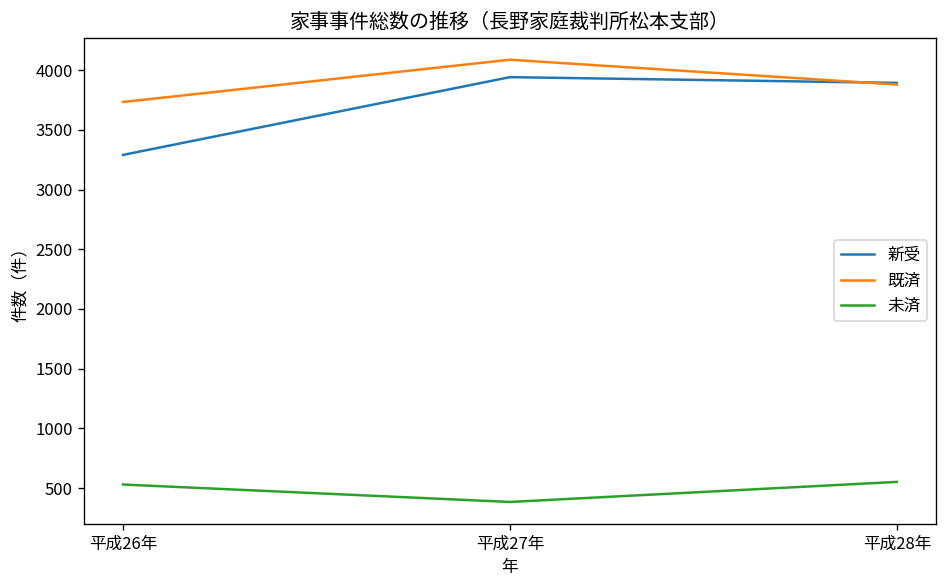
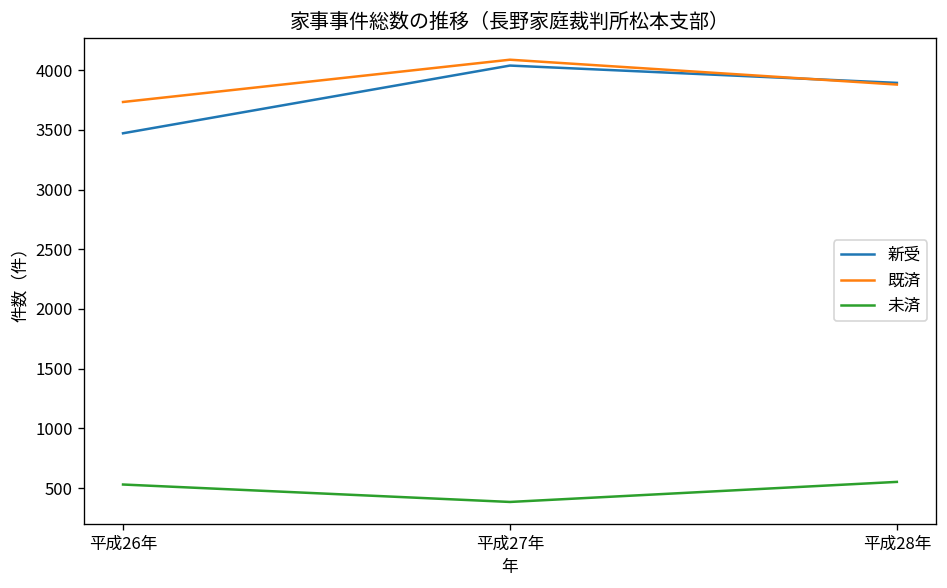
  {
    "新受": {
-     "平成26年": 3300,
-     "平成27年": 3900
+     "平成26年": 3500,
+     "平成27年": 4000
    },
    "既済": {
      "平成26年": 3700,
      "平成27年": 4100
    },
    "未済": {
      "平成26年": 500,
      "平成27年": 400,
      "平成28年": 600
    }
  }
